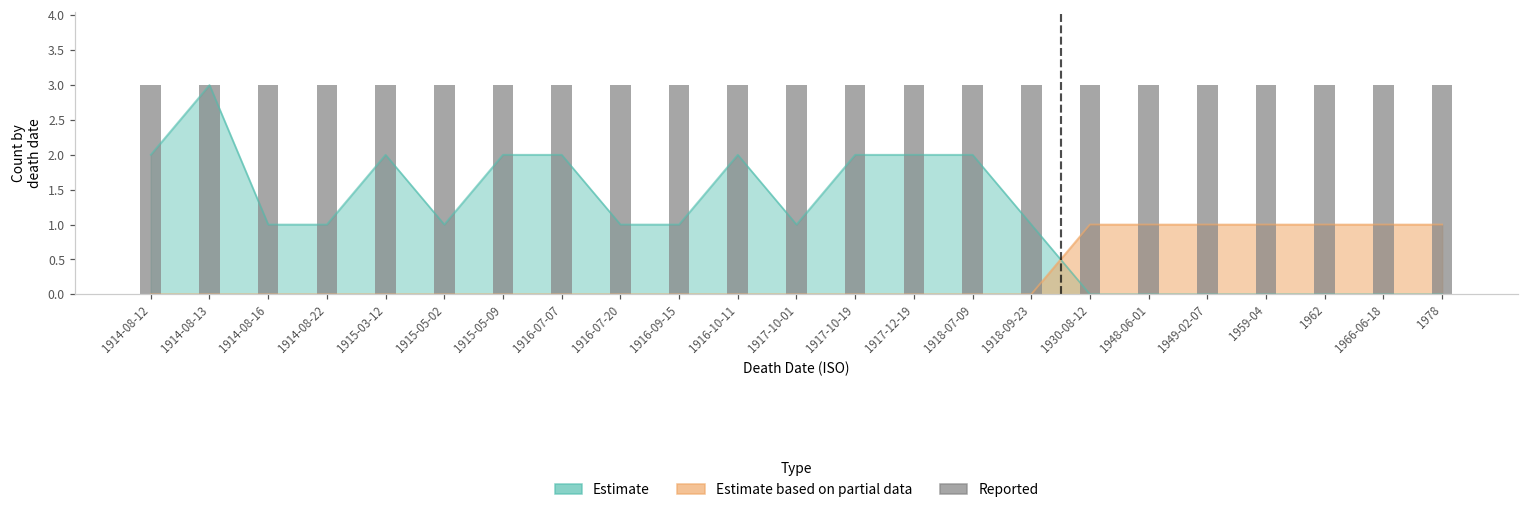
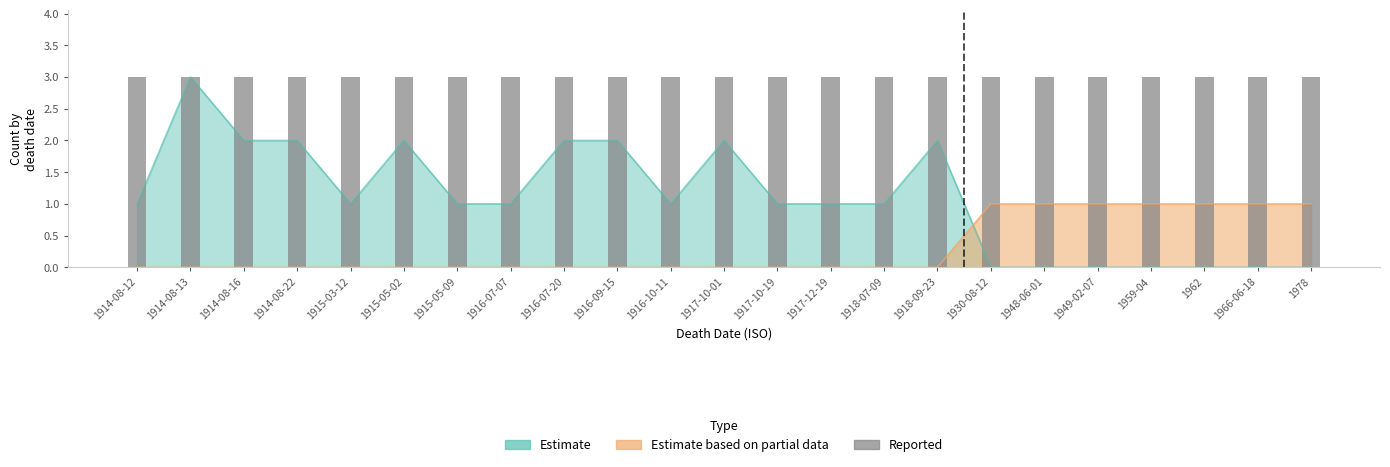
  {
    "Estimate": {
-     "1914-08-12": 2,
+     "1914-08-12": 1,
      "1914-08-13": 3,
-     "1914-08-16": 1,
-     "1914-08-22": 1,
-     "1915-03-12": 2,
-     "1915-05-02": 1,
-     "1915-05-09": 2,
-     "1916-07-07": 2,
-     "1916-07-20": 1,
-     "1916-09-15": 1,
-     "1916-10-11": 2,
-     "1917-10-01": 1,
-     "1917-10-19": 2,
-     "1917-12-19": 2,
-     "1918-07-09": 2,
-     "1918-09-23": 1,
+     "1914-08-16": 2,
+     "1914-08-22": 2,
+     "1915-03-12": 1,
+     "1915-05-02": 2,
+     "1915-05-09": 1,
+     "1916-07-07": 1,
+     "1916-07-20": 2,
+     "1916-09-15": 2,
+     "1916-10-11": 1,
+     "1917-10-01": 2,
+     "1917-10-19": 1,
+     "1917-12-19": 1,
+     "1918-07-09": 1,
+     "1918-09-23": 2,
      "1930-08-12": 0,
      "1948-06-01": 0,
      "1949-02-07": 0,
      "1959-04": 0,
      "1962": 0,
      "1966-06-18": 0,
      "1978": 0
    },
    "Reported": {
      "1914-08-12": 3,
      "1914-08-13": 3,
      "1914-08-16": 3,
      "1914-08-22": 3,
      "1915-03-12": 3,
      "1915-05-02": 3,
      "1915-05-09": 3,
      "1916-07-07": 3,
      "1916-07-20": 3,
      "1916-09-15": 3,
      "1916-10-11": 3,
      "1917-10-01": 3,
      "1917-10-19": 3,
      "1917-12-19": 3,
      "1918-07-09": 3,
      "1918-09-23": 3,
      "1930-08-12": 3,
      "1948-06-01": 3,
      "1949-02-07": 3,
      "1959-04": 3,
      "1962": 3,
      "1966-06-18": 3,
      "1978": 3
    },
    "Estimate based on partial data": {
      "1914-08-12": 0,
      "1914-08-13": 0,
      "1914-08-16": 0,
      "1914-08-22": 0,
      "1915-03-12": 0,
      "1915-05-02": 0,
      "1915-05-09": 0,
      "1916-07-07": 0,
      "1916-07-20": 0,
      "1916-09-15": 0,
      "1916-10-11": 0,
      "1917-10-01": 0,
      "1917-10-19": 0,
      "1917-12-19": 0,
      "1918-07-09": 0,
      "1918-09-23": 0,
      "1930-08-12": 1,
      "1948-06-01": 1,
      "1949-02-07": 1,
      "1959-04": 1,
      "1962": 1,
      "1966-06-18": 1,
      "1978": 1
    }
  }
